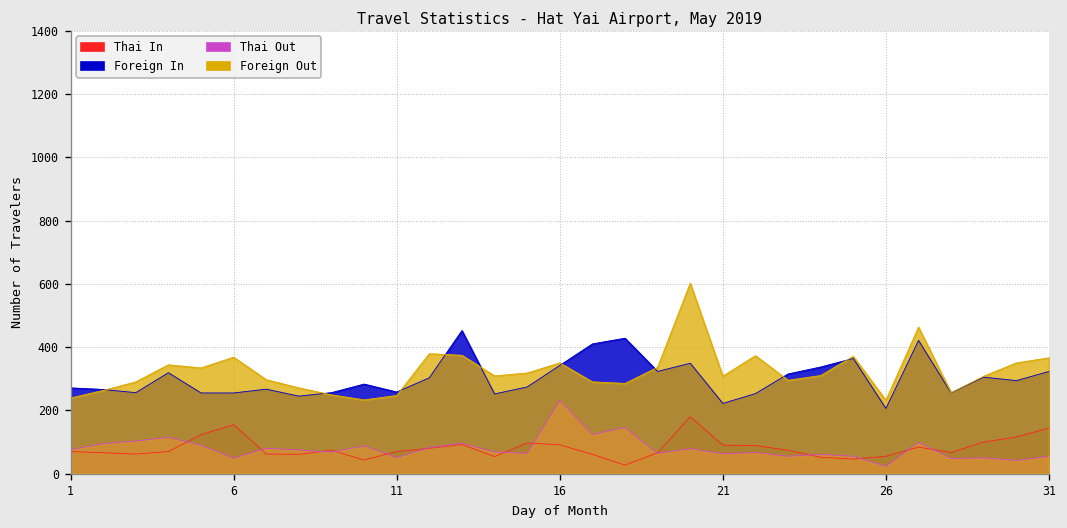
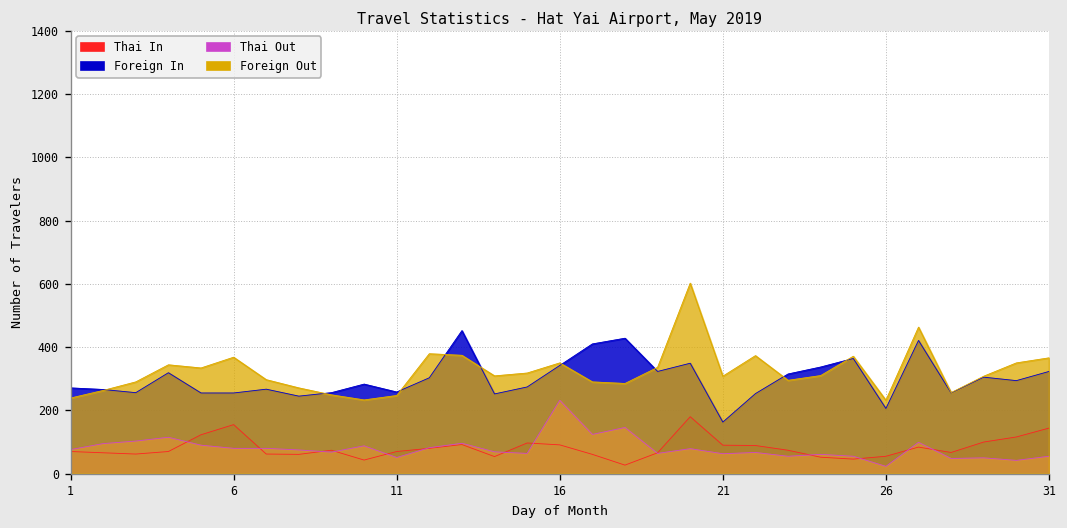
  {
    "Thai In": {
      "6": 160,
      "11": 70,
      "16": 90,
      "21": 90,
      "26": 60,
      "31": 140
    },
    "Foreign In": {
      "1": 270,
      "6": 260,
      "11": 260,
-     "21": 220,
+     "21": 160,
      "26": 210,
      "31": 320
    },
    "Thai Out": {
-     "6": 50,
+     "6": 80,
      "11": 50,
      "16": 230,
      "21": 60,
      "26": 20,
      "31": 60
    },
    "Foreign Out": {
      "1": 240,
      "6": 370,
      "11": 250,
      "21": 310,
      "26": 230,
      "31": 370
    }
  }
